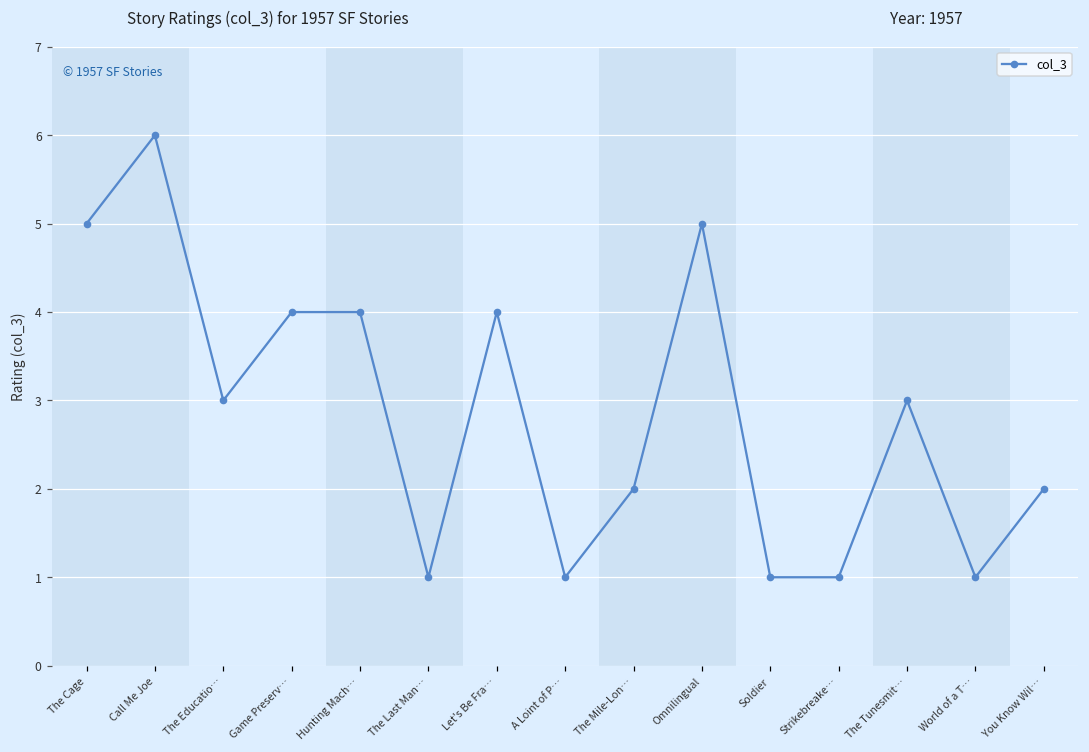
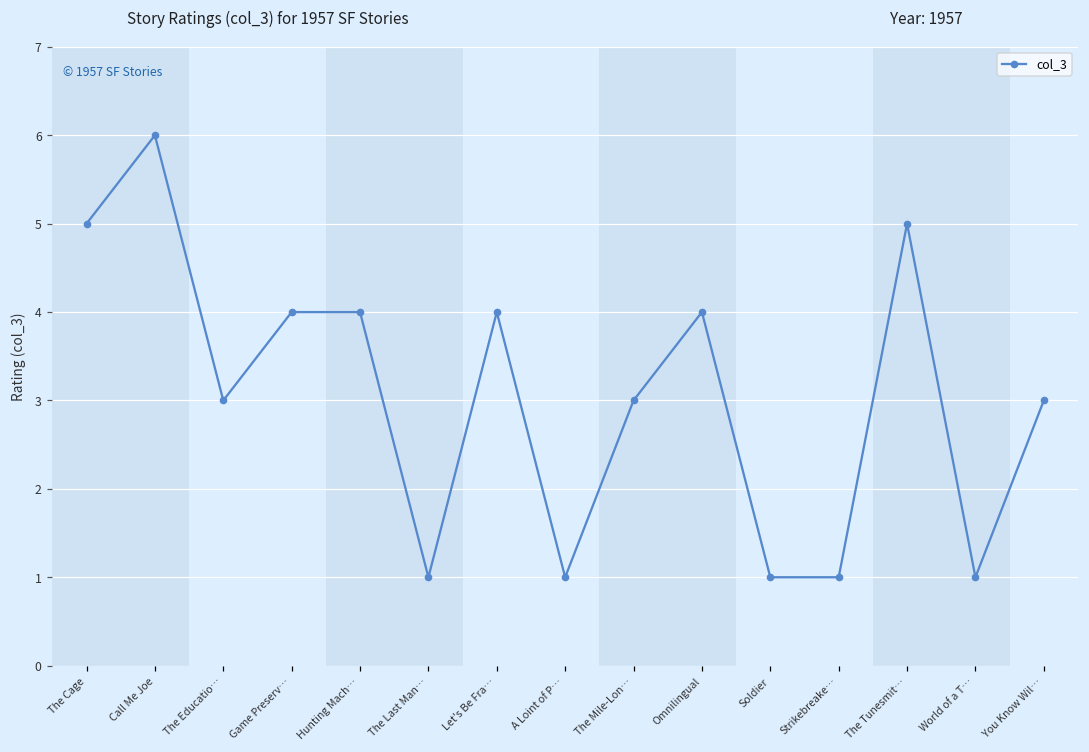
  {
    "The Cage": 5,
    "Call Me Joe": 6,
    "The Educatio…": 3,
    "Game Preserv…": 4,
    "Hunting Mach…": 4,
    "The Last Man…": 1,
    "Let's Be Fra…": 4,
    "A Loint of P…": 1,
-   "The Mile-Lon…": 2,
-   "Omnilingual": 5,
+   "The Mile-Lon…": 3,
+   "Omnilingual": 4,
    "Soldier": 1,
    "Strikebreake…": 1,
-   "The Tunesmit…": 3,
+   "The Tunesmit…": 5,
    "World of a T…": 1,
-   "You Know Wil…": 2
+   "You Know Wil…": 3
  }
